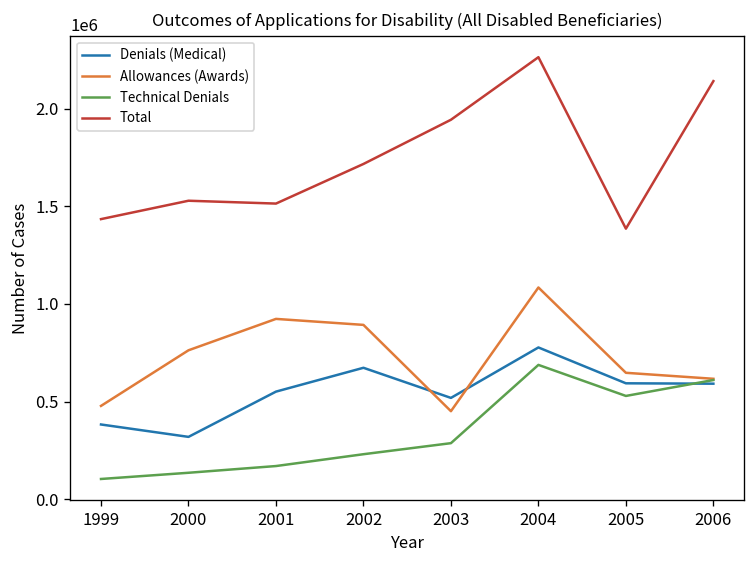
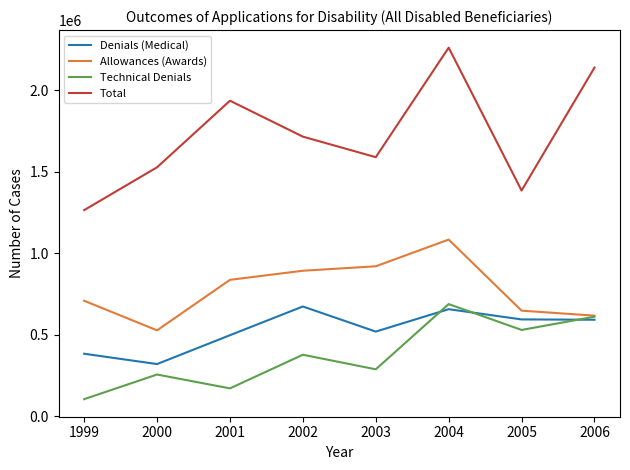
  {
    "Denials (Medical)": {
      "1999": 380000,
      "2000": 320000,
-     "2001": 550000,
+     "2001": 500000,
      "2002": 670000,
      "2003": 520000,
-     "2004": 780000,
+     "2004": 660000,
      "2005": 590000,
      "2006": 590000
    },
    "Allowances (Awards)": {
-     "1999": 480000,
-     "2000": 760000,
-     "2001": 920000,
+     "1999": 710000,
+     "2000": 530000,
+     "2001": 840000,
      "2002": 890000,
-     "2003": 450000,
+     "2003": 920000,
      "2004": 1080000,
      "2005": 650000
    },
    "Technical Denials": {
      "1999": 100000,
-     "2000": 140000,
+     "2000": 260000,
      "2001": 170000,
-     "2002": 230000,
+     "2002": 380000,
      "2003": 290000,
      "2004": 690000,
      "2005": 530000
    },
    "Total": {
-     "1999": 1430000,
+     "1999": 1270000,
      "2000": 1530000,
-     "2001": 1510000,
+     "2001": 1940000,
      "2002": 1720000,
-     "2003": 1940000,
+     "2003": 1590000,
      "2004": 2260000,
      "2005": 1390000,
      "2006": 2140000
    }
  }
